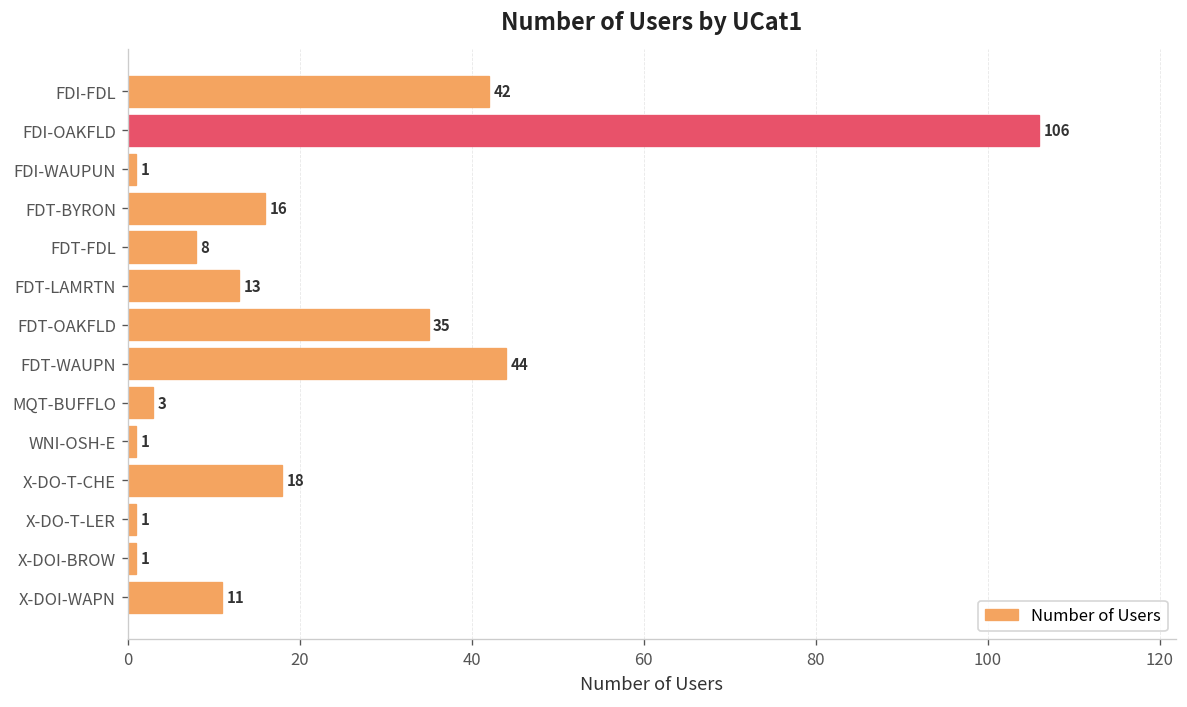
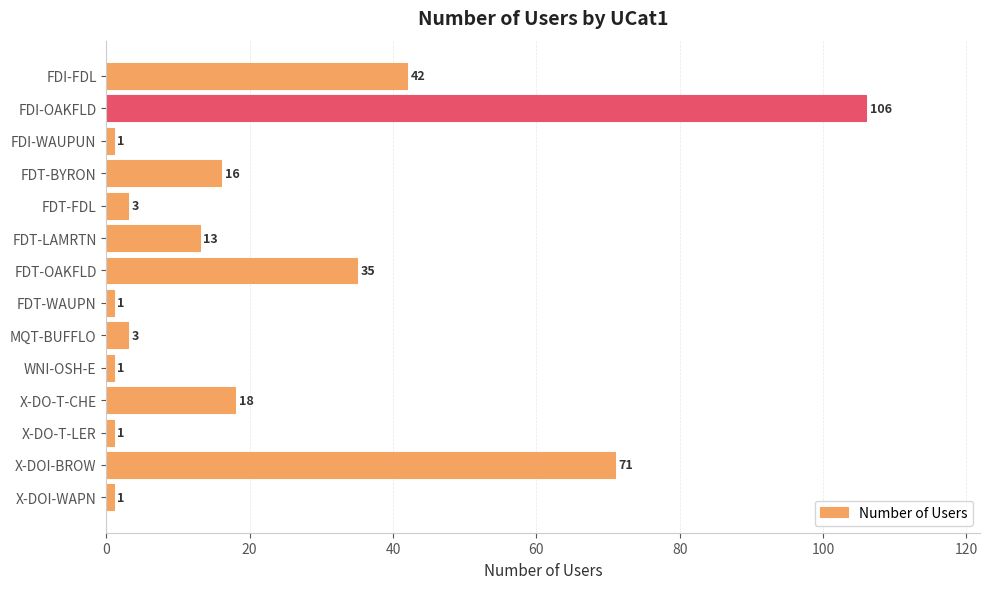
  {
    "FDI-FDL": 42,
    "FDI-OAKFLD": 106,
    "FDI-WAUPUN": 1,
    "FDT-BYRON": 16,
-   "FDT-FDL": 8,
+   "FDT-FDL": 3,
    "FDT-LAMRTN": 13,
    "FDT-OAKFLD": 35,
-   "FDT-WAUPN": 44,
+   "FDT-WAUPN": 1,
    "MQT-BUFFLO": 3,
    "WNI-OSH-E": 1,
    "X-DO-T-CHE": 18,
    "X-DO-T-LER": 1,
-   "X-DOI-BROW": 1,
-   "X-DOI-WAPN": 11
+   "X-DOI-BROW": 71,
+   "X-DOI-WAPN": 1
  }
